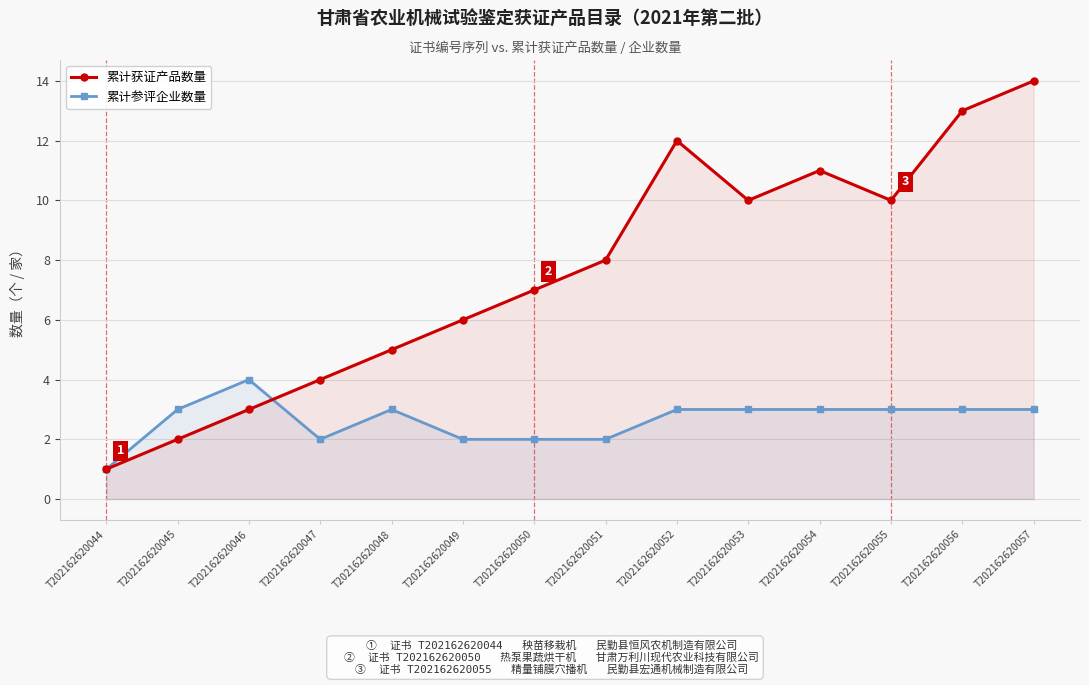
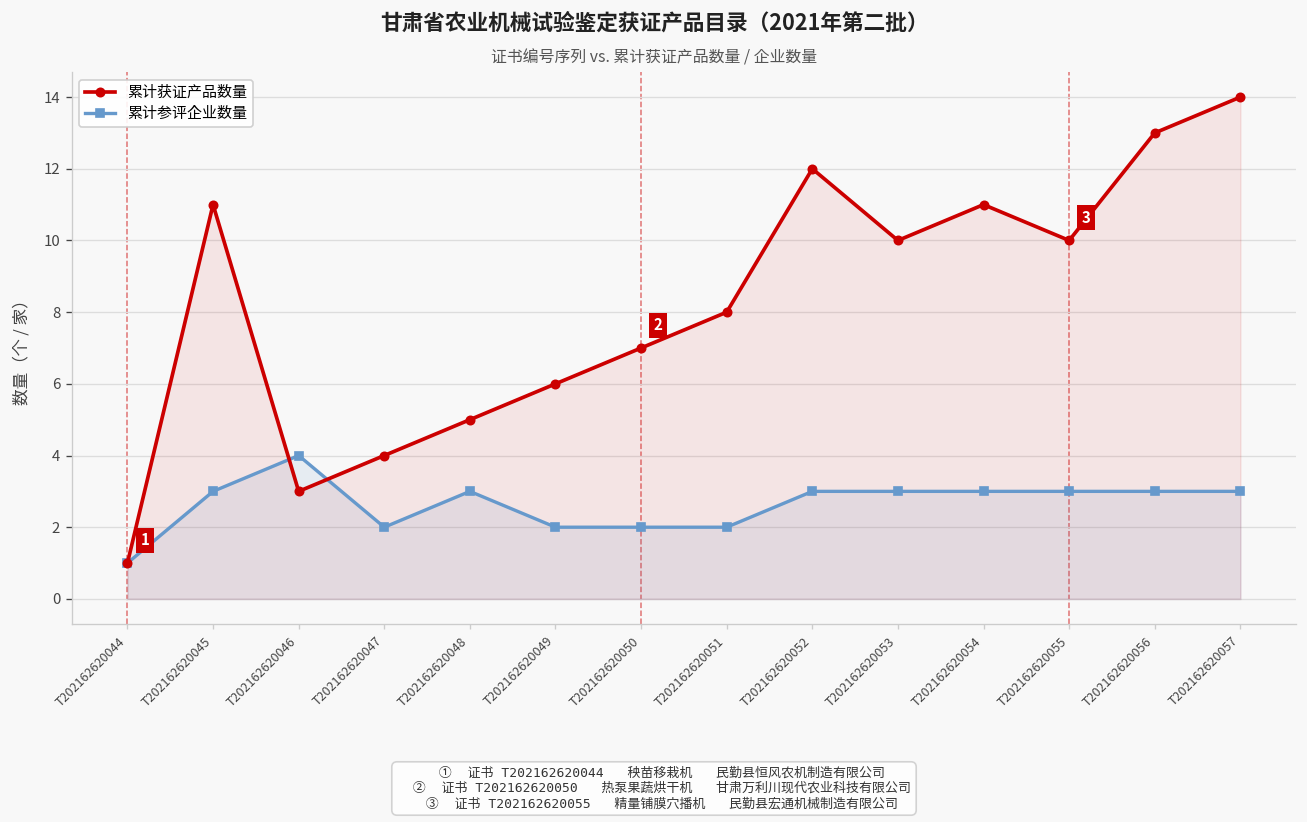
  {
    "累计获证产品数量": {
-     "T202162620045": 2,
+     "T202162620045": 11,
      "T202162620046": 3,
      "T202162620047": 4,
      "T202162620048": 5,
      "T202162620049": 6,
      "T202162620051": 8,
      "T202162620052": 12,
      "T202162620053": 10,
      "T202162620054": 11,
      "T202162620056": 13,
      "T202162620057": 14
    },
    "累计参评企业数量": {
      "T202162620045": 3,
      "T202162620046": 4,
      "T202162620047": 2,
      "T202162620048": 3,
      "T202162620049": 2,
      "T202162620050": 2,
      "T202162620051": 2,
      "T202162620052": 3,
      "T202162620053": 3,
      "T202162620054": 3,
      "T202162620055": 3,
      "T202162620056": 3,
      "T202162620057": 3
    }
  }
